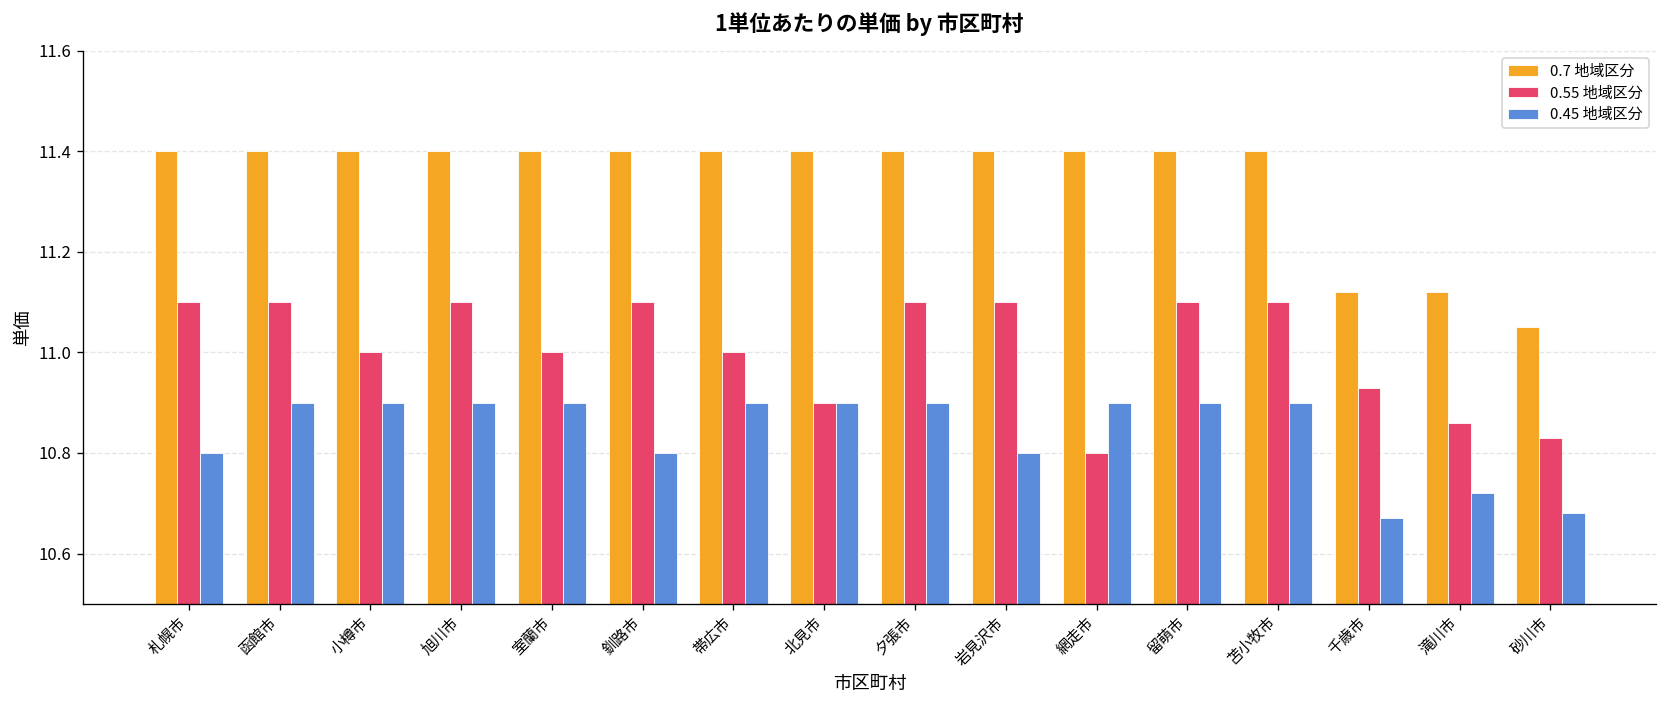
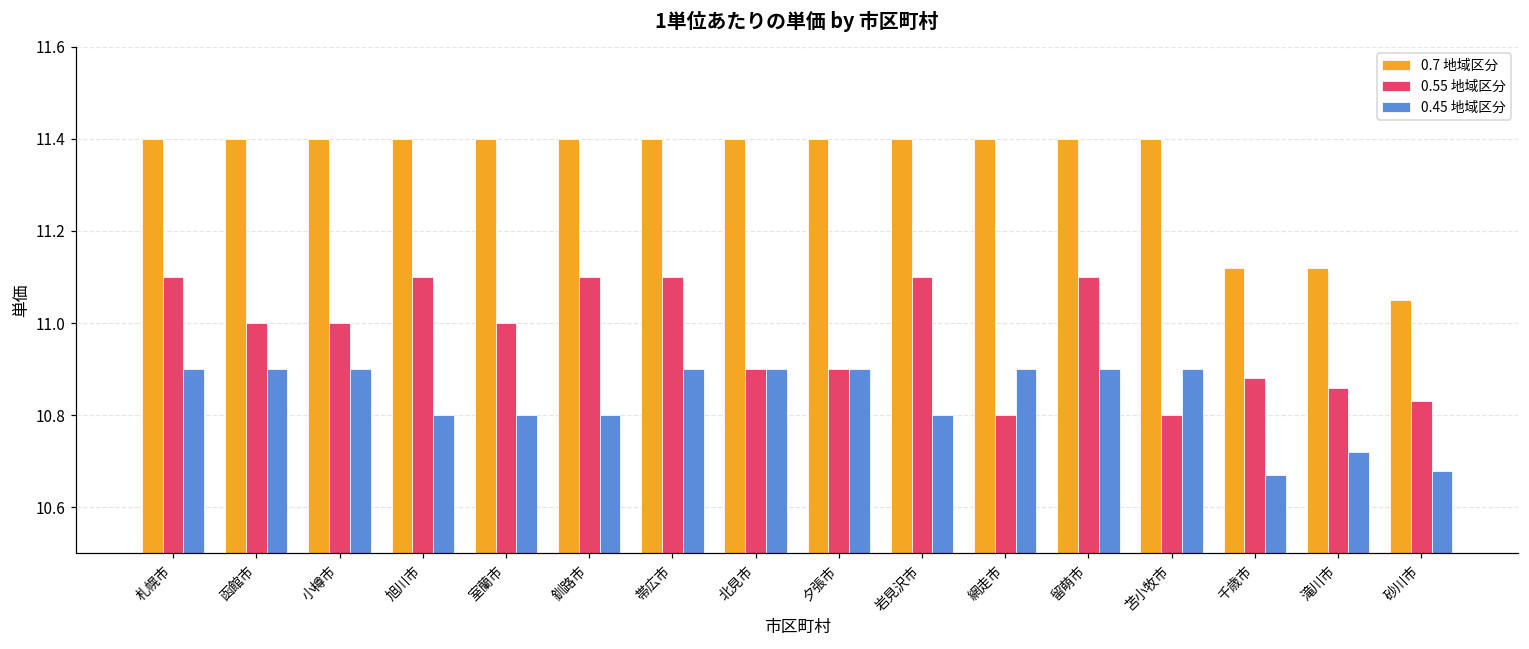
  {
    "0.7 地域区分": {
      "札幌市": 11.40,
      "函館市": 11.40,
      "小樽市": 11.40,
      "旭川市": 11.40,
      "室蘭市": 11.40,
      "釧路市": 11.40,
      "帯広市": 11.40,
      "北見市": 11.40,
      "夕張市": 11.40,
      "岩見沢市": 11.40,
      "網走市": 11.40,
      "留萌市": 11.40,
      "苫小牧市": 11.40,
      "千歳市": 11.12,
      "滝川市": 11.12,
      "砂川市": 11.05
    },
    "0.55 地域区分": {
      "札幌市": 11.10,
-     "函館市": 11.1,
+     "函館市": 11.0,
      "小樽市": 11.00,
      "旭川市": 11.10,
      "室蘭市": 11.00,
      "釧路市": 11.10,
-     "帯広市": 11.0,
+     "帯広市": 11.1,
      "北見市": 10.90,
-     "夕張市": 11.1,
+     "夕張市": 10.9,
      "岩見沢市": 11.10,
      "網走市": 10.80,
      "留萌市": 11.10,
-     "苫小牧市": 11.1,
-     "千歳市": 10.93,
+     "苫小牧市": 10.8,
+     "千歳市": 10.88,
      "滝川市": 10.86,
      "砂川市": 10.83
    },
    "0.45 地域区分": {
-     "札幌市": 10.8,
+     "札幌市": 10.9,
      "函館市": 10.9,
      "小樽市": 10.9,
-     "旭川市": 10.9,
-     "室蘭市": 10.9,
+     "旭川市": 10.8,
+     "室蘭市": 10.8,
      "釧路市": 10.8,
      "帯広市": 10.9,
      "北見市": 10.9,
      "夕張市": 10.9,
      "岩見沢市": 10.8,
      "網走市": 10.9,
      "留萌市": 10.9,
      "苫小牧市": 10.9,
      "千歳市": 10.67,
      "滝川市": 10.72,
      "砂川市": 10.68
    }
  }
